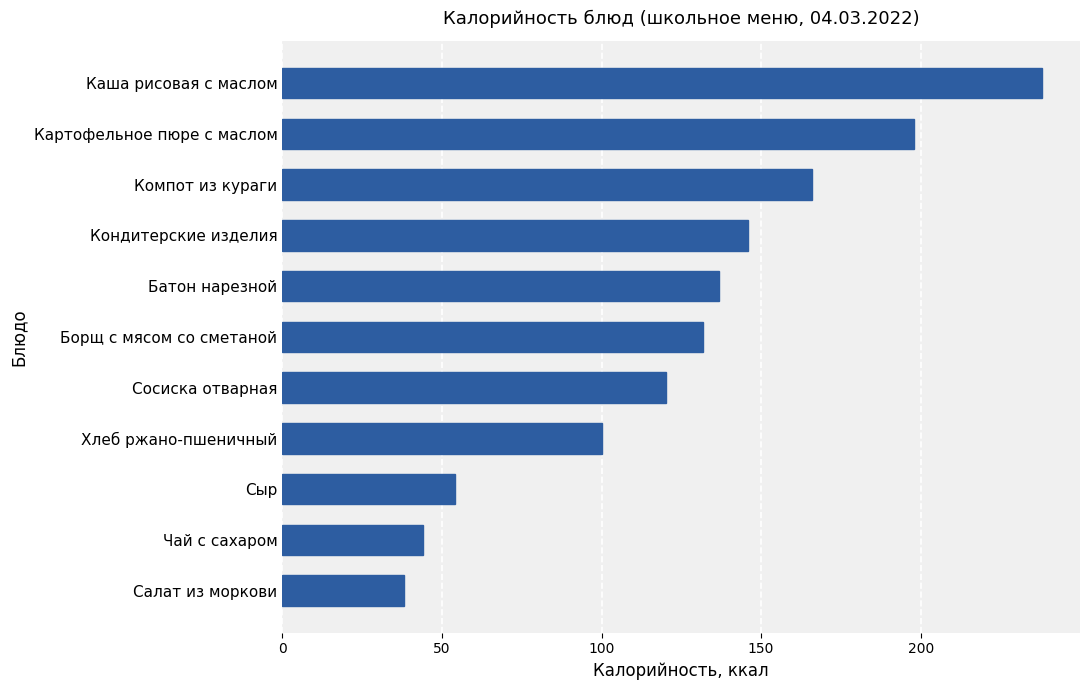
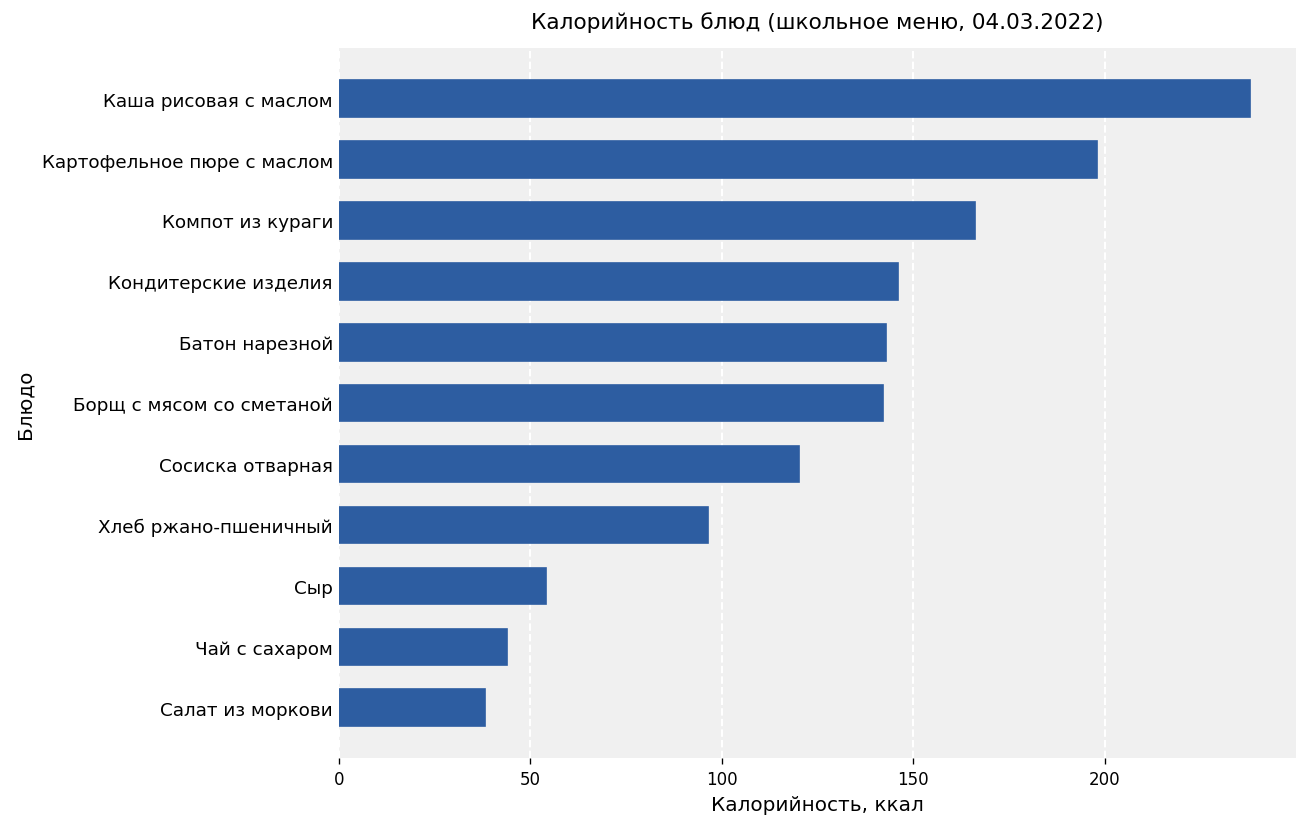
  {
    "Каша рисовая с маслом": 238,
    "Картофельное пюре с маслом": 198,
    "Компот из кураги": 166,
    "Кондитерские изделия": 146,
-   "Батон нарезной": 137,
-   "Борщ с мясом со сметаной": 132,
+   "Батон нарезной": 143,
+   "Борщ с мясом со сметаной": 142,
    "Сосиска отварная": 120,
-   "Хлеб ржано-пшеничный": 100,
+   "Хлеб ржано-пшеничный": 97,
    "Сыр": 54,
    "Чай с сахаром": 44,
    "Салат из моркови": 38
  }
